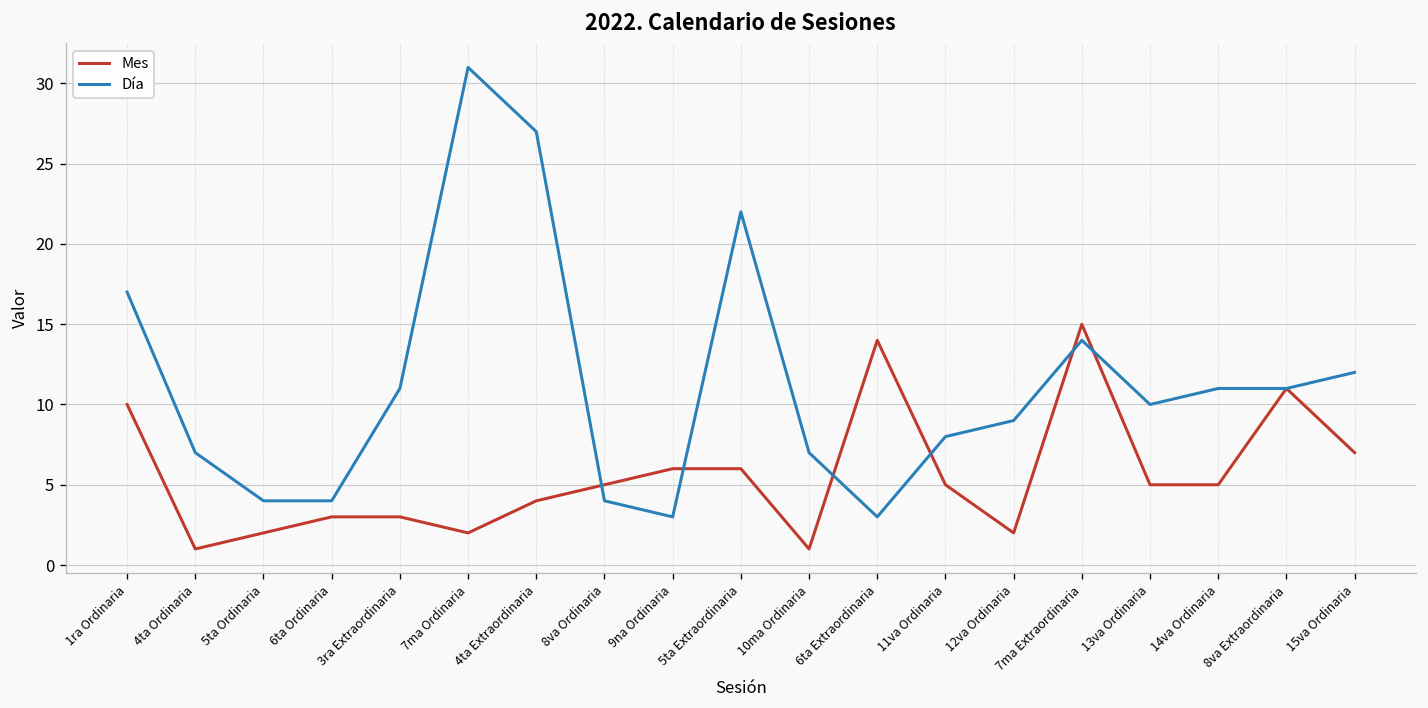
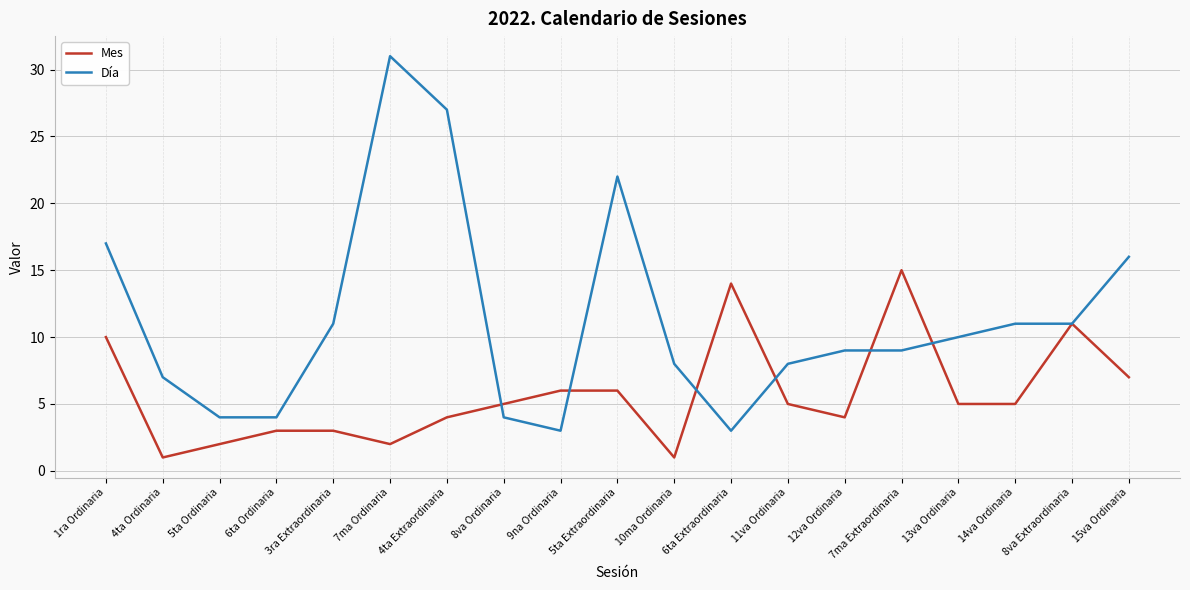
  {
    "Mes": {
      "1ra Ordinaria": 10,
      "4ta Ordinaria": 1,
      "5ta Ordinaria": 2,
      "6ta Ordinaria": 3,
      "3ra Extraordinaria": 3,
      "7ma Ordinaria": 2,
      "4ta Extraordinaria": 4,
      "8va Ordinaria": 5,
      "9na Ordinaria": 6,
      "5ta Extraordinaria": 6,
      "10ma Ordinaria": 1,
      "6ta Extraordinaria": 14,
      "11va Ordinaria": 5,
-     "12va Ordinaria": 2,
+     "12va Ordinaria": 4,
      "7ma Extraordinaria": 15,
      "13va Ordinaria": 5,
      "14va Ordinaria": 5,
      "15va Ordinaria": 7
    },
    "Día": {
      "1ra Ordinaria": 17,
      "4ta Ordinaria": 7,
      "5ta Ordinaria": 4,
      "6ta Ordinaria": 4,
      "3ra Extraordinaria": 11,
      "7ma Ordinaria": 31,
      "4ta Extraordinaria": 27,
      "8va Ordinaria": 4,
      "9na Ordinaria": 3,
      "5ta Extraordinaria": 22,
-     "10ma Ordinaria": 7,
+     "10ma Ordinaria": 8,
      "6ta Extraordinaria": 3,
      "11va Ordinaria": 8,
      "12va Ordinaria": 9,
-     "7ma Extraordinaria": 14,
+     "7ma Extraordinaria": 9,
      "13va Ordinaria": 10,
      "14va Ordinaria": 11,
-     "15va Ordinaria": 12
+     "15va Ordinaria": 16
    }
  }
